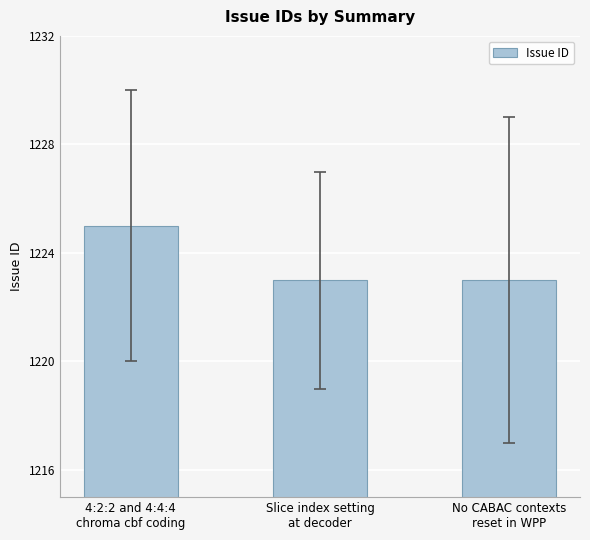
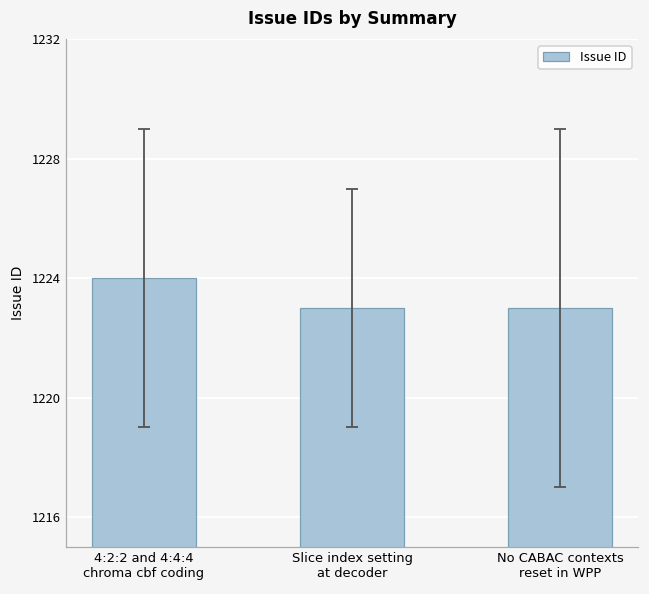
  {
    "Issue ID": {
-     "4:2:2 and 4:4:4 chroma cbf coding": 1225,
+     "4:2:2 and 4:4:4 chroma cbf coding": 1224,
      "Slice index setting at decoder": 1223,
      "No CABAC contexts reset in WPP": 1223
    }
  }
